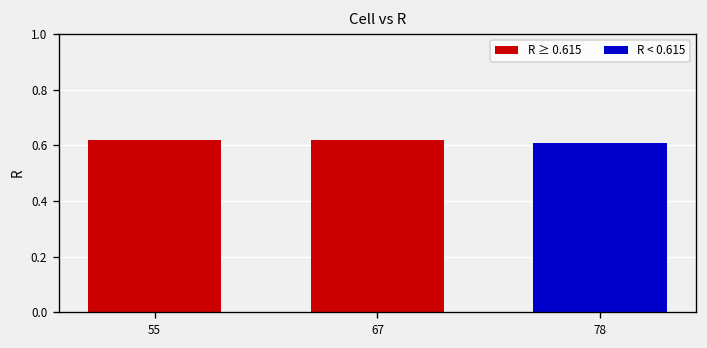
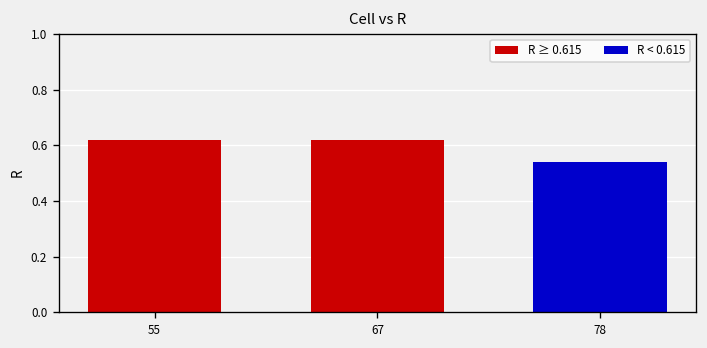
  {
    "55": 0.62,
    "67": 0.62,
-   "78": 0.61
+   "78": 0.54
  }
